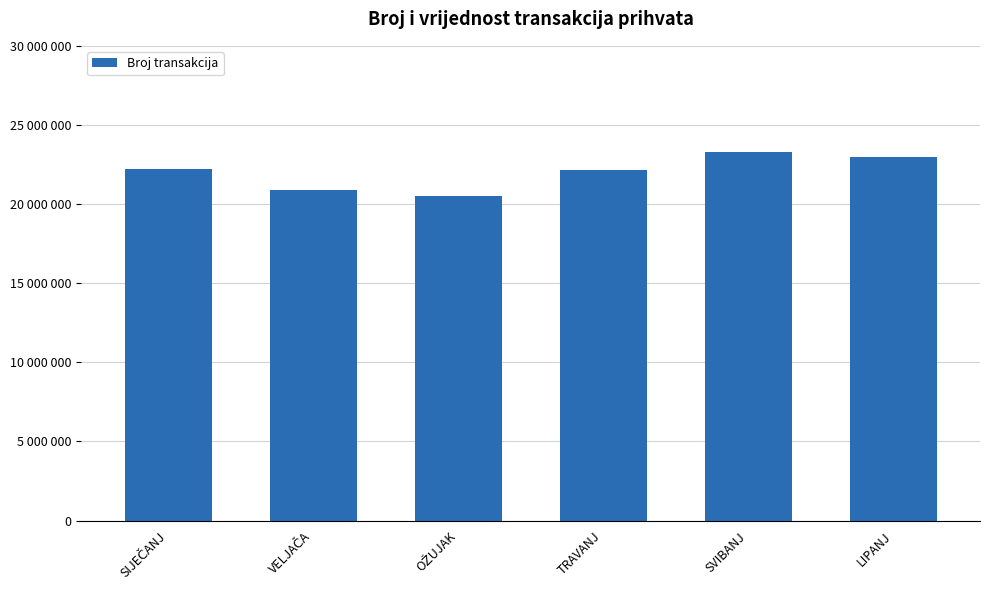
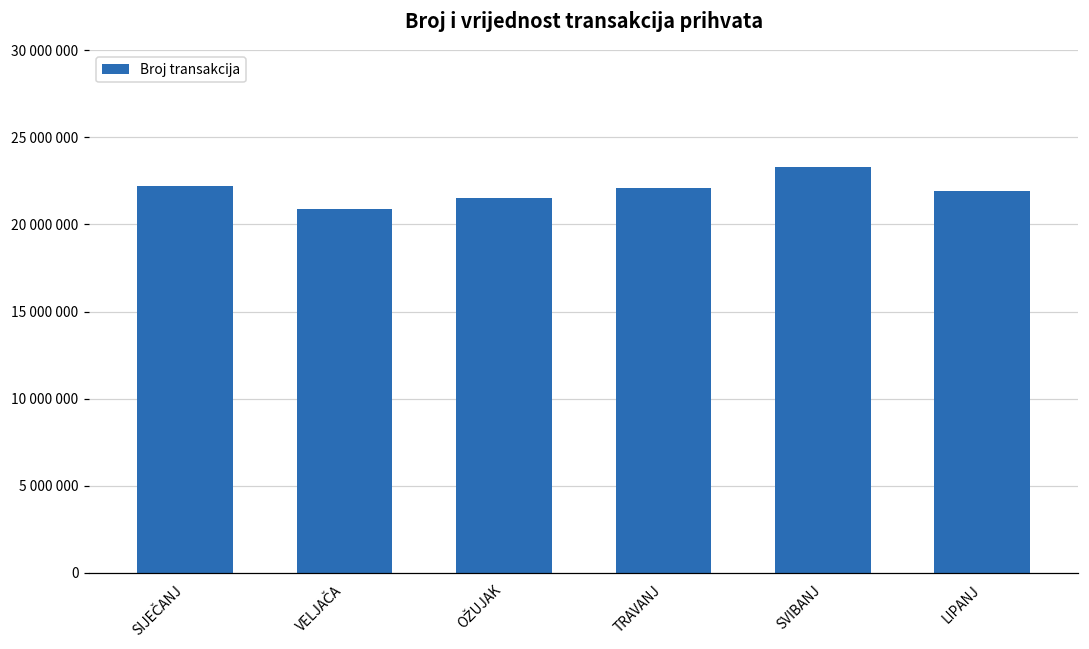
  {
    "SIJEČANJ": 22200000,
    "VELJAČA": 20900000,
-   "OŽUJAK": 20500000,
+   "OŽUJAK": 21500000,
    "TRAVANJ": 22100000,
    "SVIBANJ": 23300000,
-   "LIPANJ": 23000000
+   "LIPANJ": 21900000
  }
